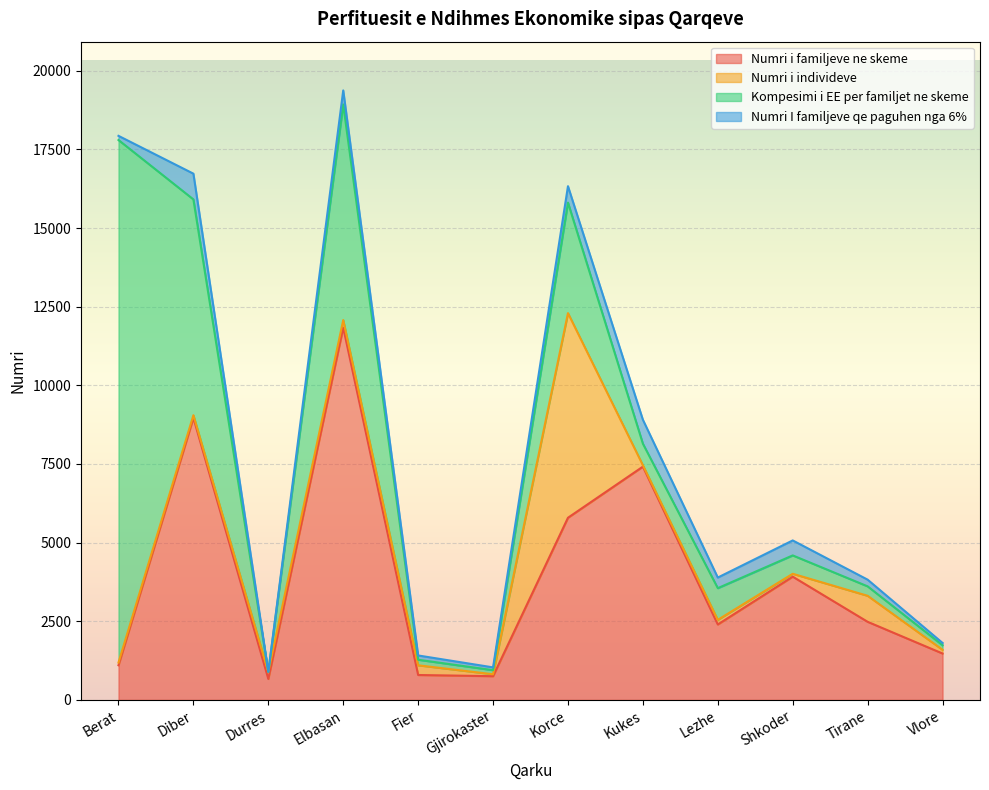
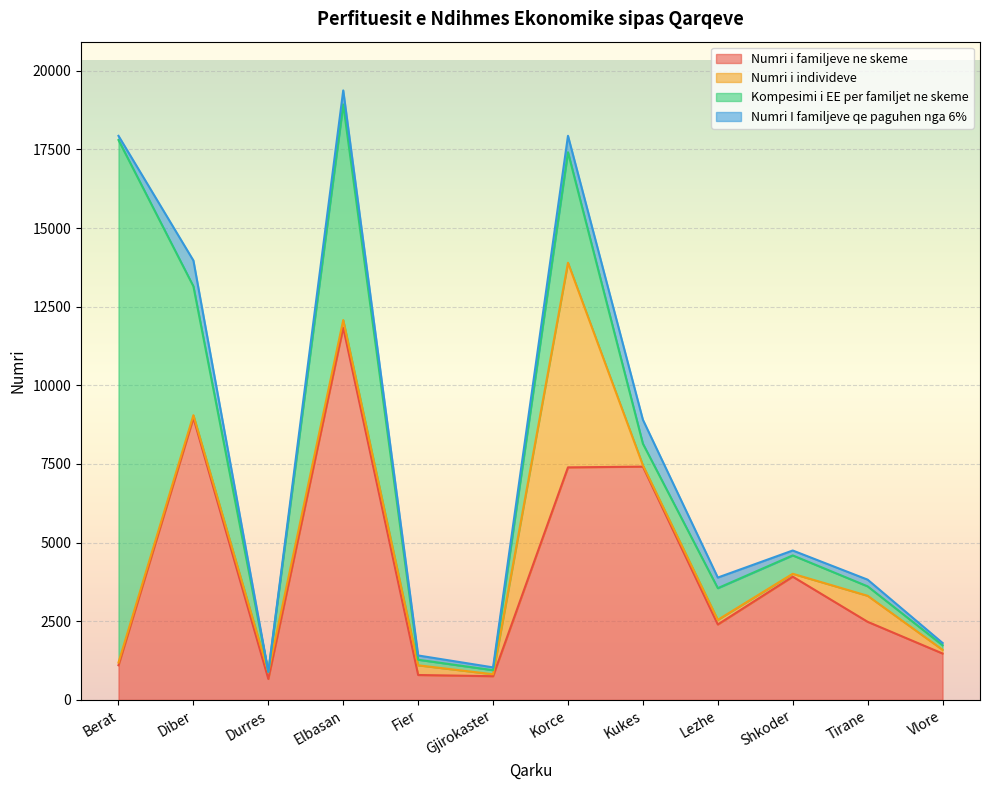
  {
    "Numri i familjeve ne skeme": {
      "Berat": 1100,
      "Diber": 9000,
      "Durres": 700,
      "Elbasan": 11800,
      "Fier": 800,
-     "Korce": 5800,
+     "Korce": 7400,
      "Lezhe": 2400,
      "Shkoder": 3900,
      "Tirane": 2500,
      "Vlore": 1500
    },
    "Numri i individeve": {
      "Berat": 100,
      "Diber": 100,
      "Elbasan": 200,
      "Fier": 300,
      "Korce": 6500,
      "Lezhe": 100,
      "Shkoder": 100,
      "Tirane": 800,
      "Vlore": 100
    },
    "Kompesimi i EE per familjet ne skeme": {
      "Berat": 16600,
-     "Diber": 6900,
+     "Diber": 4100,
      "Elbasan": 6900,
      "Fier": 200,
      "Gjirokaster": 100,
      "Korce": 3500,
      "Kukes": 700,
      "Lezhe": 1000,
      "Shkoder": 600,
      "Tirane": 300
    },
    "Numri I familjeve qe paguhen nga 6%": {
      "Berat": 100,
      "Diber": 800,
      "Elbasan": 400,
      "Fier": 100,
      "Gjirokaster": 100,
      "Korce": 500,
      "Kukes": 800,
      "Lezhe": 300,
-     "Shkoder": 500,
+     "Shkoder": 200,
      "Tirane": 200
    }
  }
